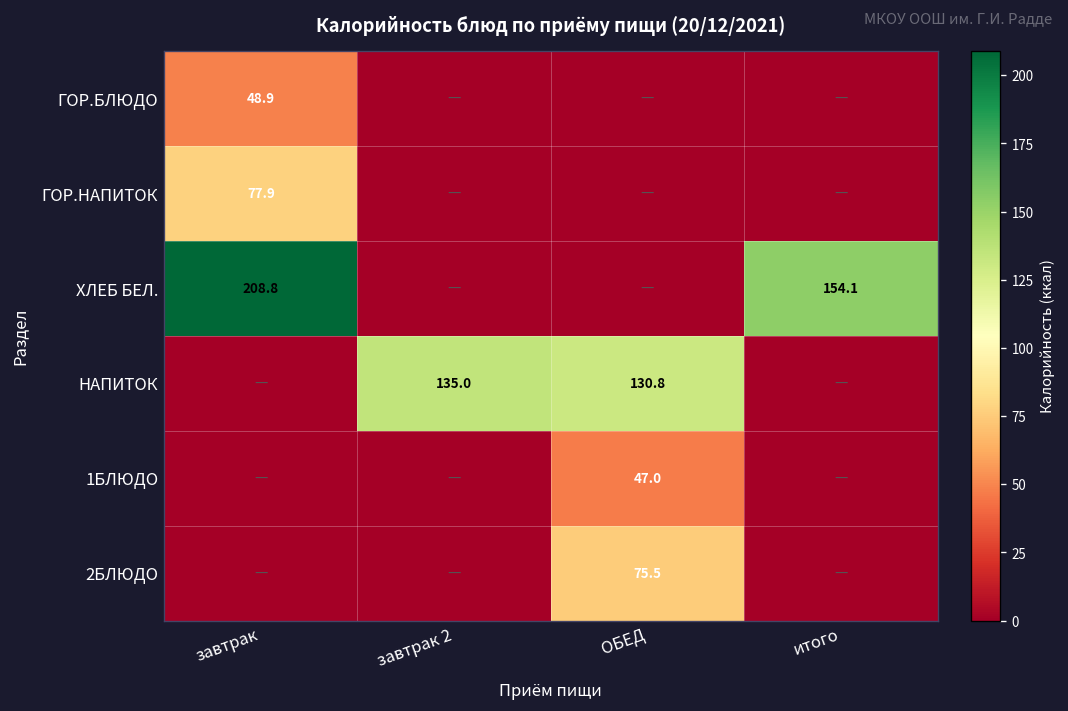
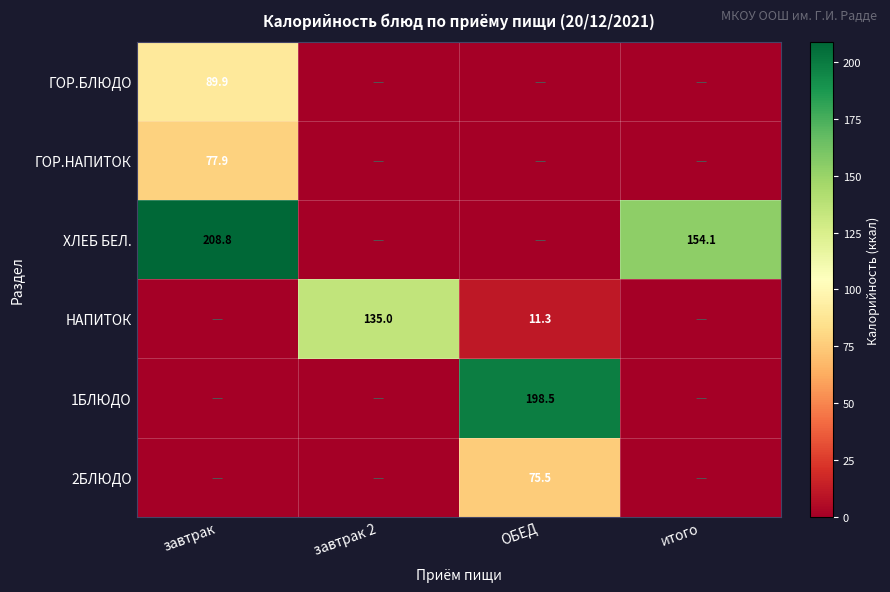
  {
    "ГОР.БЛЮДО": {
-     "завтрак": 48.9
+     "завтрак": 89.9
    },
    "ГОР.НАПИТОК": {
      "завтрак": 77.9
    },
    "ХЛЕБ БЕЛ.": {
      "завтрак": 208.8,
      "итого": 154.1
    },
    "НАПИТОК": {
      "завтрак 2": 135.0,
-     "ОБЕД": 130.8
+     "ОБЕД": 11.3
    },
    "1БЛЮДО": {
-     "ОБЕД": 47.0
+     "ОБЕД": 198.5
    },
    "2БЛЮДО": {
      "ОБЕД": 75.5
    }
  }
